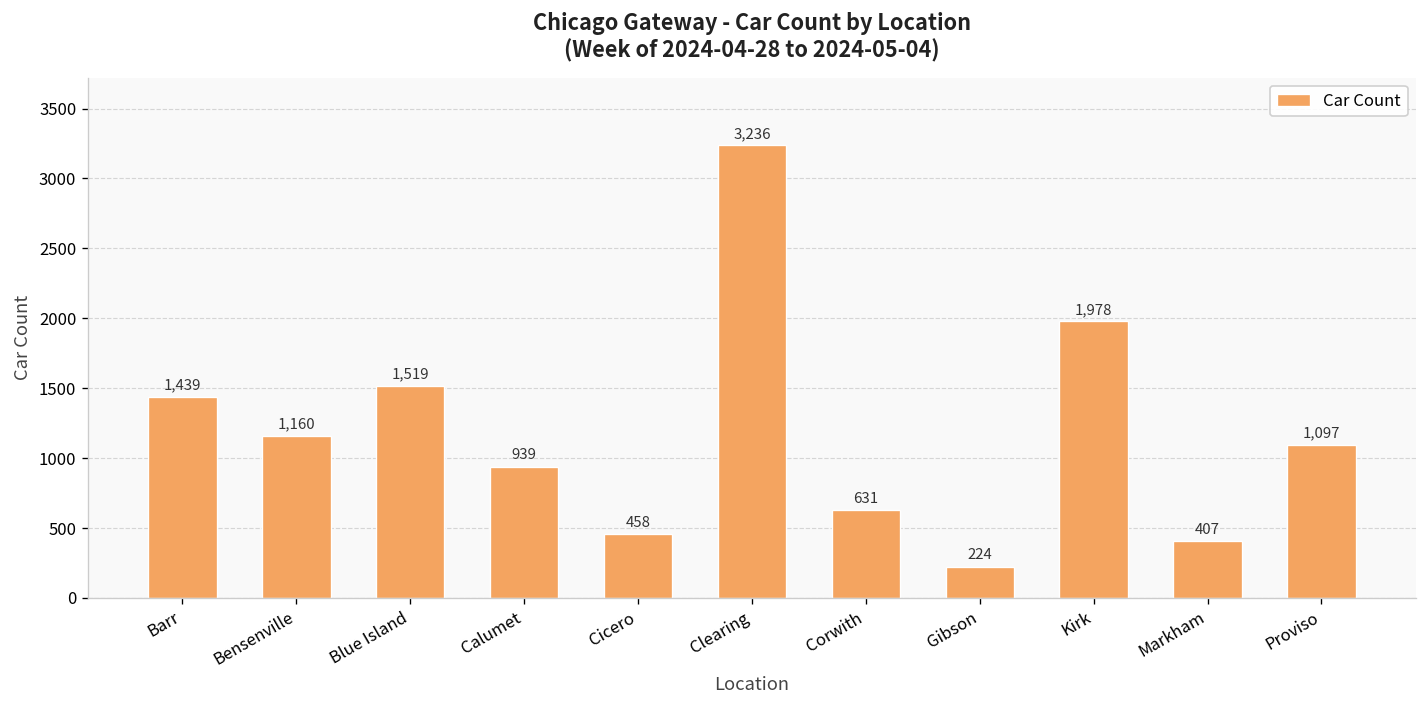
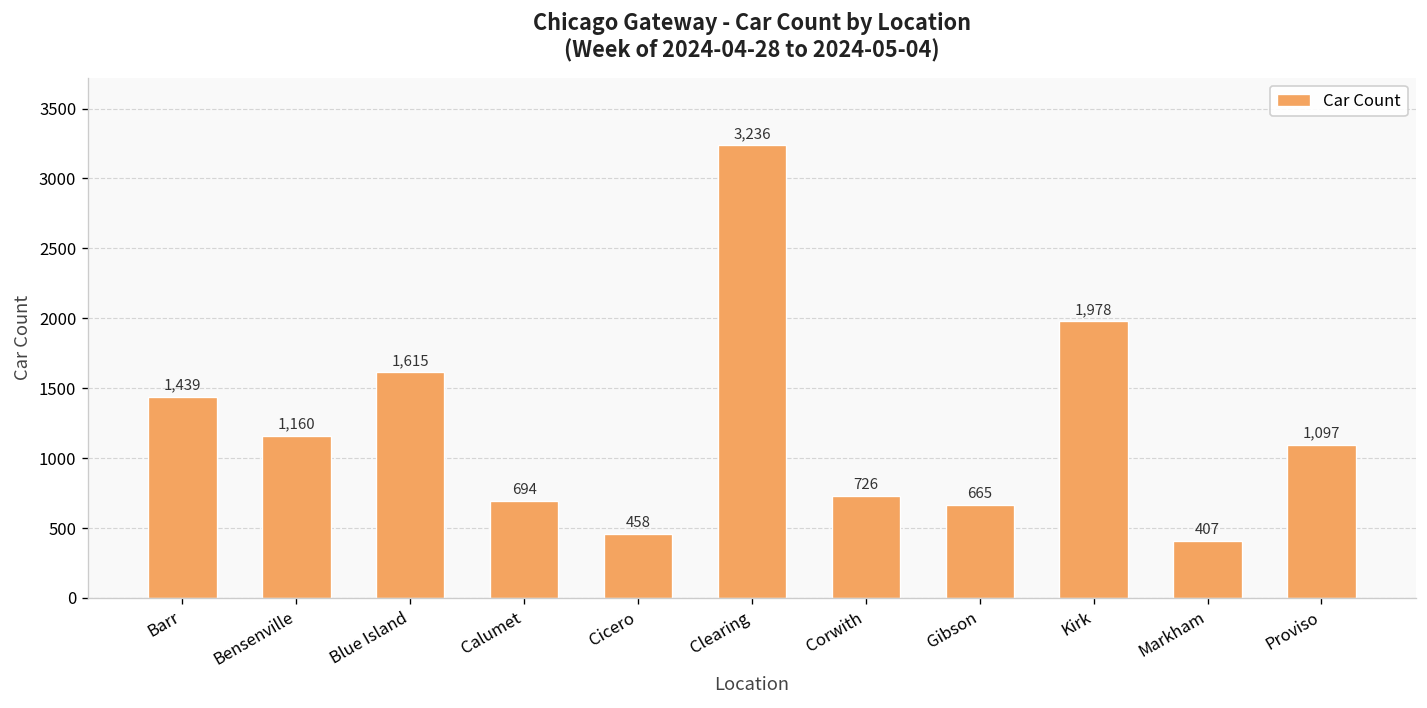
  {
    "Barr": "1,439",
    "Bensenville": "1,160",
-   "Blue Island": "1,519",
-   "Calumet": "939",
+   "Blue Island": "1,615",
+   "Calumet": "694",
    "Cicero": "458",
    "Clearing": "3,236",
-   "Corwith": "631",
-   "Gibson": "224",
+   "Corwith": "726",
+   "Gibson": "665",
    "Kirk": "1,978",
    "Markham": "407",
    "Proviso": "1,097"
  }
